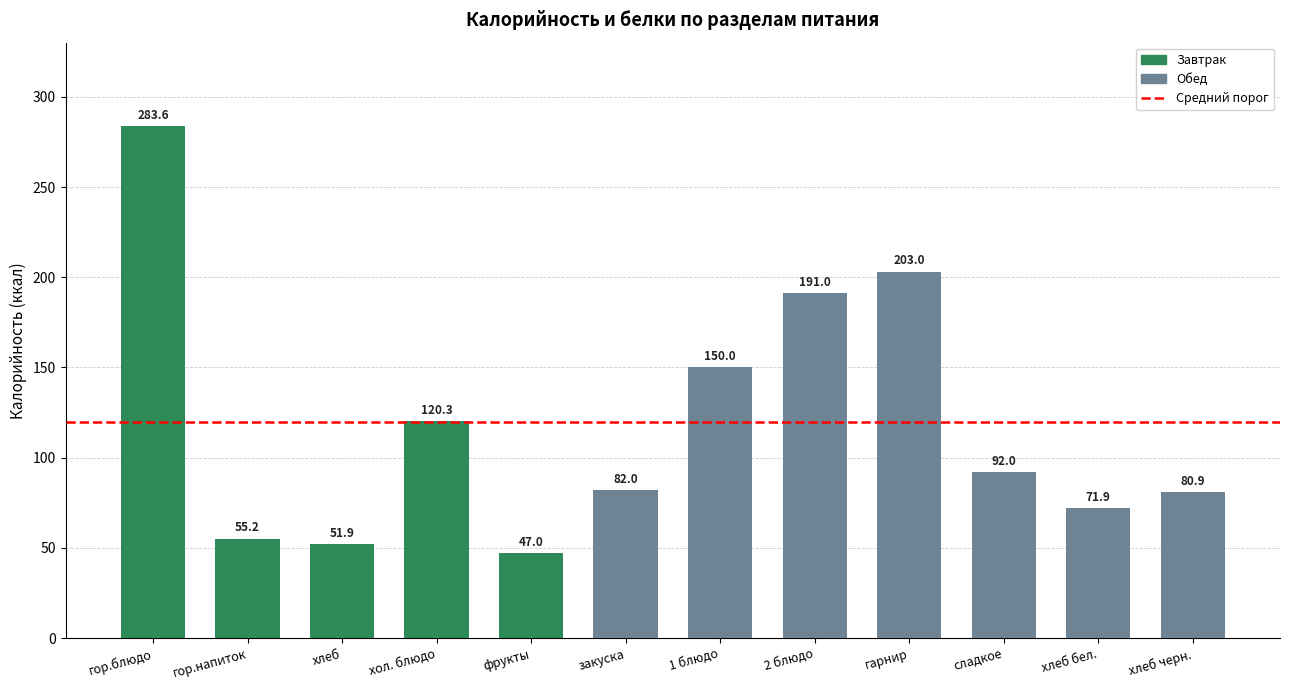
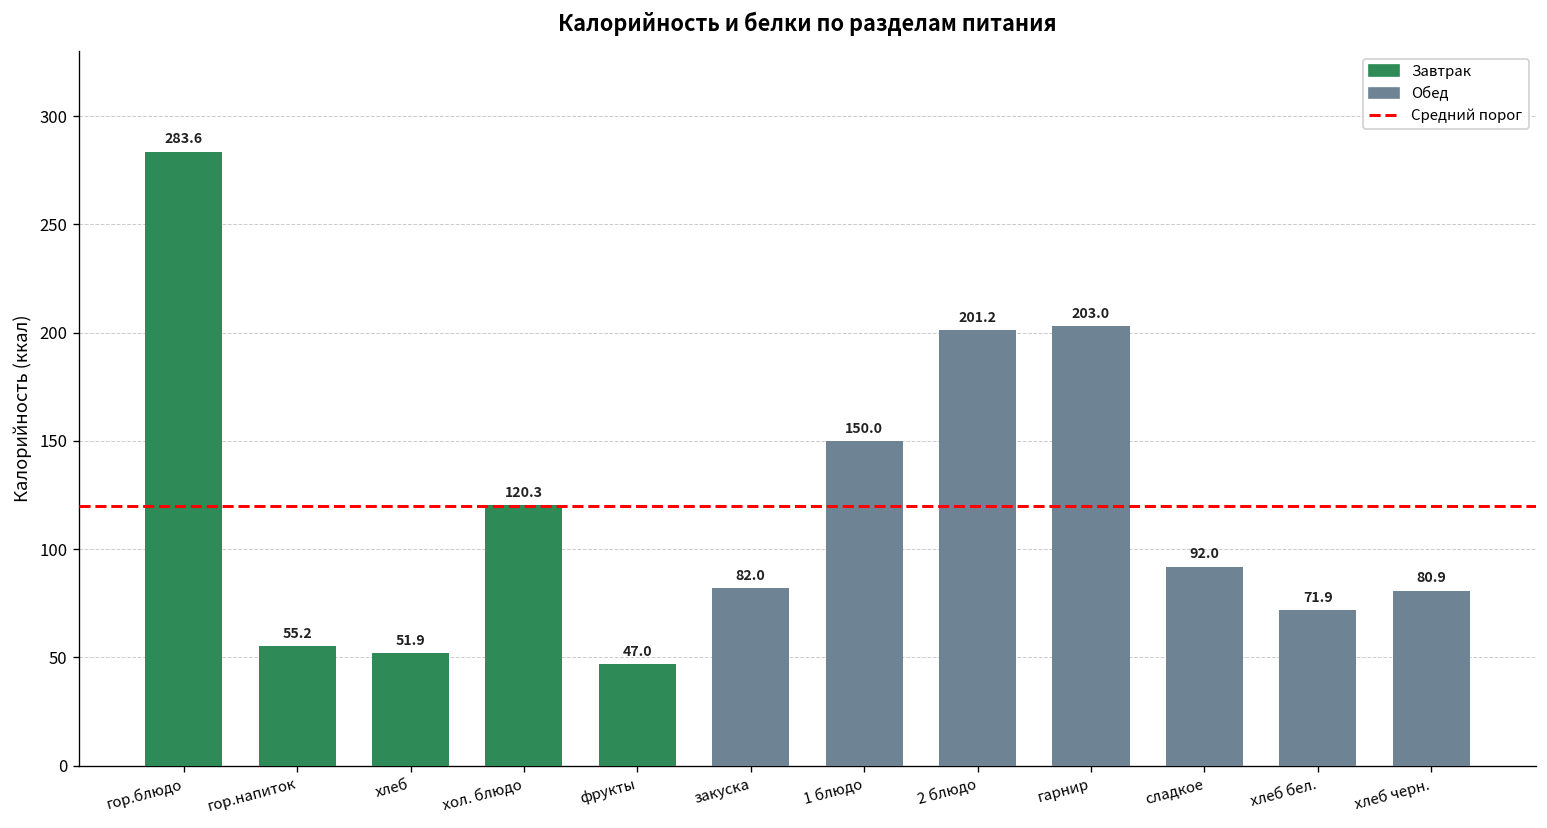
  {
    "гор.блюдо": 283.6,
    "гор.напиток": 55.2,
    "хлеб": 51.9,
    "хол. блюдо": 120.3,
    "фрукты": 47.0,
    "закуска": 82.0,
    "1 блюдо": 150.0,
-   "2 блюдо": 191.0,
+   "2 блюдо": 201.2,
    "гарнир": 203.0,
    "сладкое": 92.0,
    "хлеб бел.": 71.9,
    "хлеб черн.": 80.9
  }
